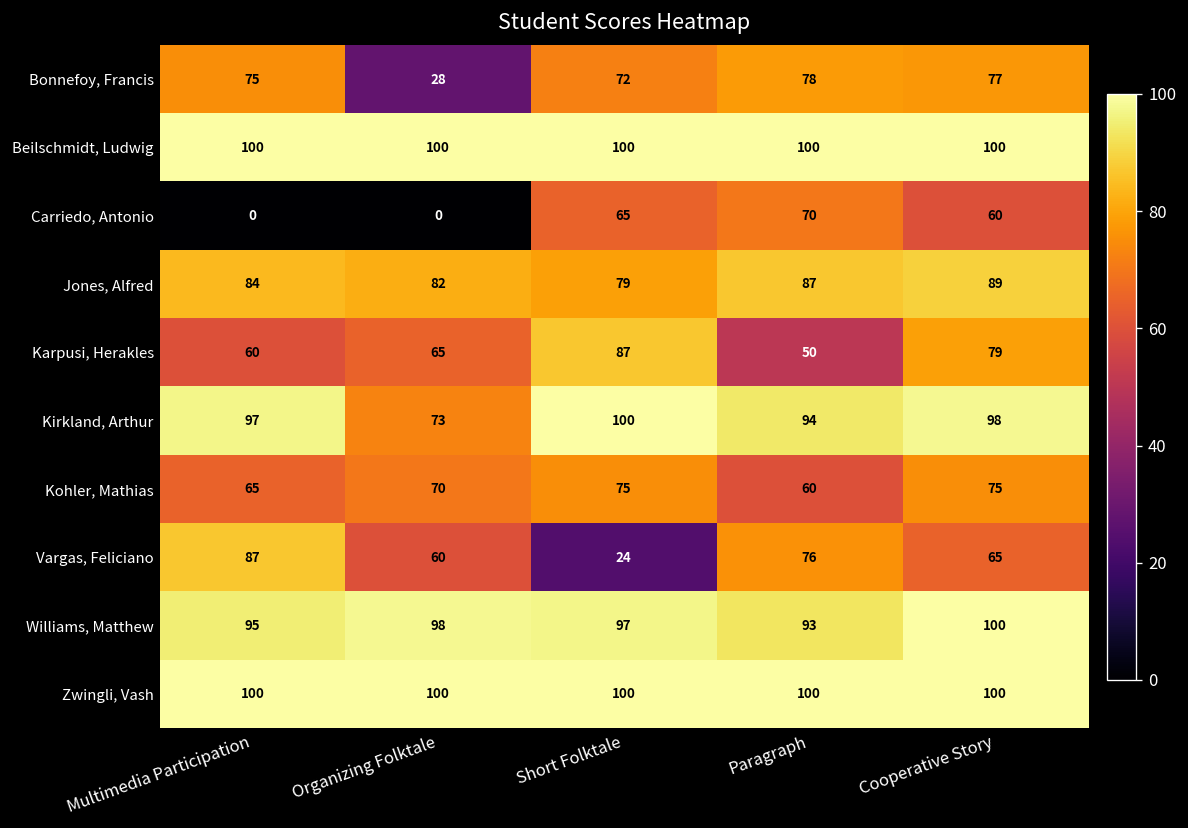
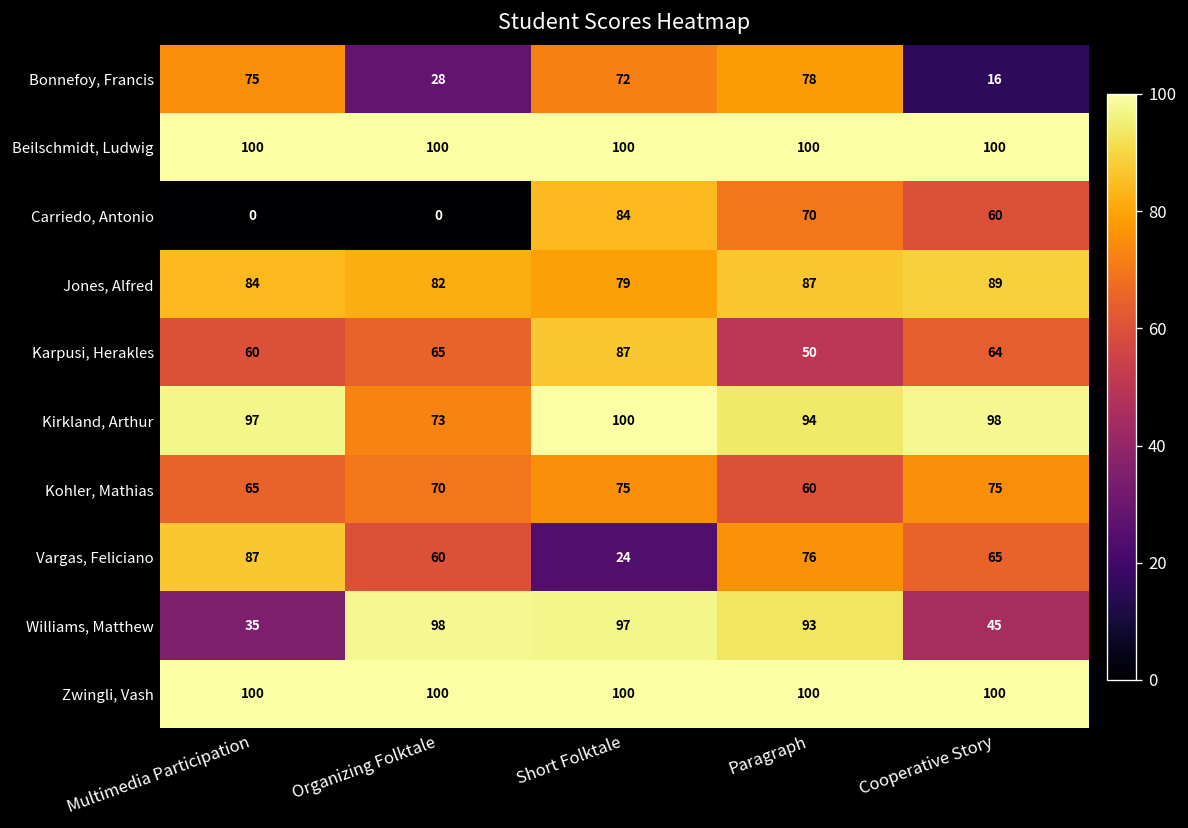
  {
    "Bonnefoy, Francis": {
      "Multimedia Participation": 75,
      "Organizing Folktale": 28,
      "Short Folktale": 72,
      "Paragraph": 78,
-     "Cooperative Story": 77
+     "Cooperative Story": 16
    },
    "Beilschmidt, Ludwig": {
      "Multimedia Participation": 100,
      "Organizing Folktale": 100,
      "Short Folktale": 100,
      "Paragraph": 100,
      "Cooperative Story": 100
    },
    "Carriedo, Antonio": {
      "Multimedia Participation": 0,
      "Organizing Folktale": 0,
-     "Short Folktale": 65,
+     "Short Folktale": 84,
      "Paragraph": 70,
      "Cooperative Story": 60
    },
    "Jones, Alfred": {
      "Multimedia Participation": 84,
      "Organizing Folktale": 82,
      "Short Folktale": 79,
      "Paragraph": 87,
      "Cooperative Story": 89
    },
    "Karpusi, Herakles": {
      "Multimedia Participation": 60,
      "Organizing Folktale": 65,
      "Short Folktale": 87,
      "Paragraph": 50,
-     "Cooperative Story": 79
+     "Cooperative Story": 64
    },
    "Kirkland, Arthur": {
      "Multimedia Participation": 97,
      "Organizing Folktale": 73,
      "Short Folktale": 100,
      "Paragraph": 94,
      "Cooperative Story": 98
    },
    "Kohler, Mathias": {
      "Multimedia Participation": 65,
      "Organizing Folktale": 70,
      "Short Folktale": 75,
      "Paragraph": 60,
      "Cooperative Story": 75
    },
    "Vargas, Feliciano": {
      "Multimedia Participation": 87,
      "Organizing Folktale": 60,
      "Short Folktale": 24,
      "Paragraph": 76,
      "Cooperative Story": 65
    },
    "Williams, Matthew": {
-     "Multimedia Participation": 95,
+     "Multimedia Participation": 35,
      "Organizing Folktale": 98,
      "Short Folktale": 97,
      "Paragraph": 93,
-     "Cooperative Story": 100
+     "Cooperative Story": 45
    },
    "Zwingli, Vash": {
      "Multimedia Participation": 100,
      "Organizing Folktale": 100,
      "Short Folktale": 100,
      "Paragraph": 100,
      "Cooperative Story": 100
    }
  }
